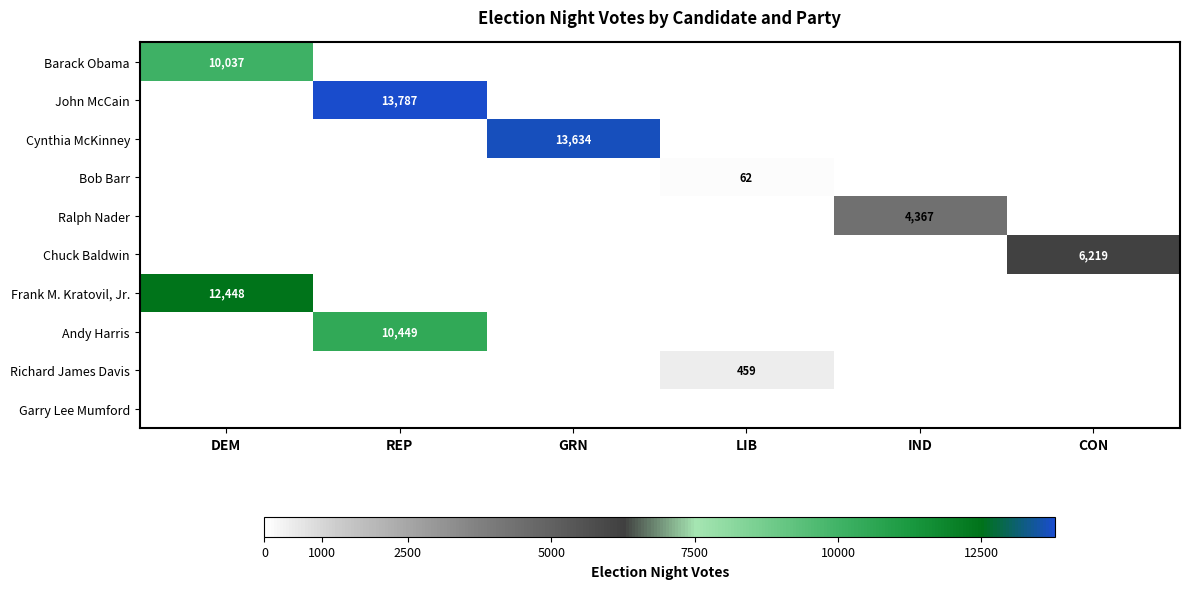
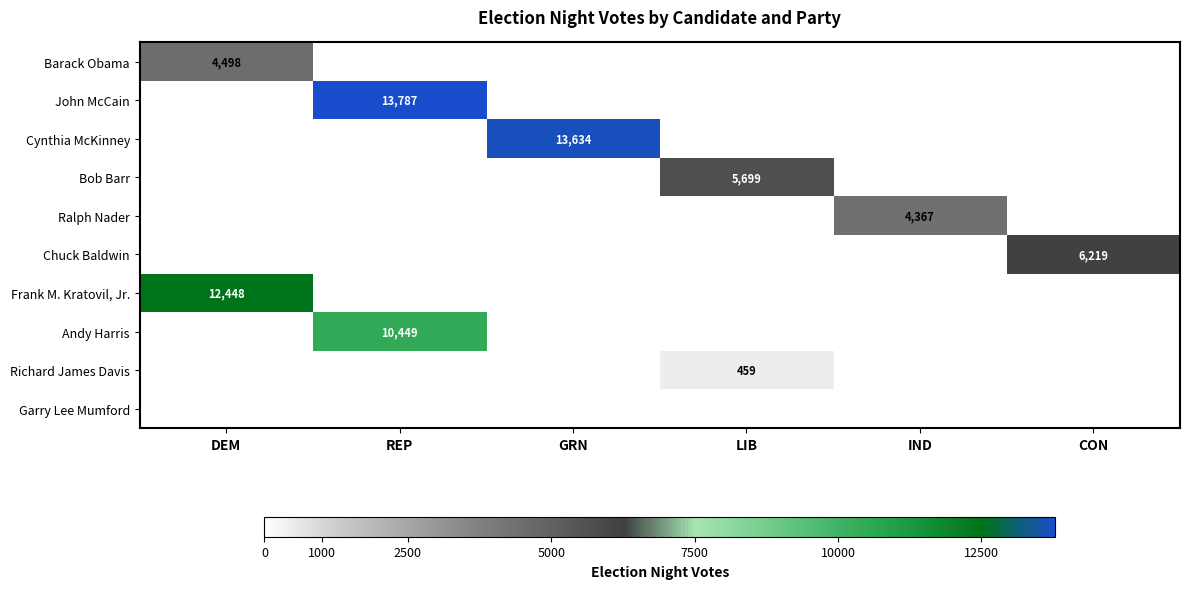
  {
    "Barack Obama": {
-     "DEM": "10,037"
+     "DEM": "4,498"
    },
    "John McCain": {
      "REP": "13,787"
    },
    "Cynthia McKinney": {
      "GRN": "13,634"
    },
    "Bob Barr": {
-     "LIB": "62"
+     "LIB": "5,699"
    },
    "Ralph Nader": {
      "IND": "4,367"
    },
    "Chuck Baldwin": {
      "CON": "6,219"
    },
    "Frank M. Kratovil, Jr.": {
      "DEM": "12,448"
    },
    "Andy Harris": {
      "REP": "10,449"
    },
    "Richard James Davis": {
      "LIB": "459"
    }
  }
